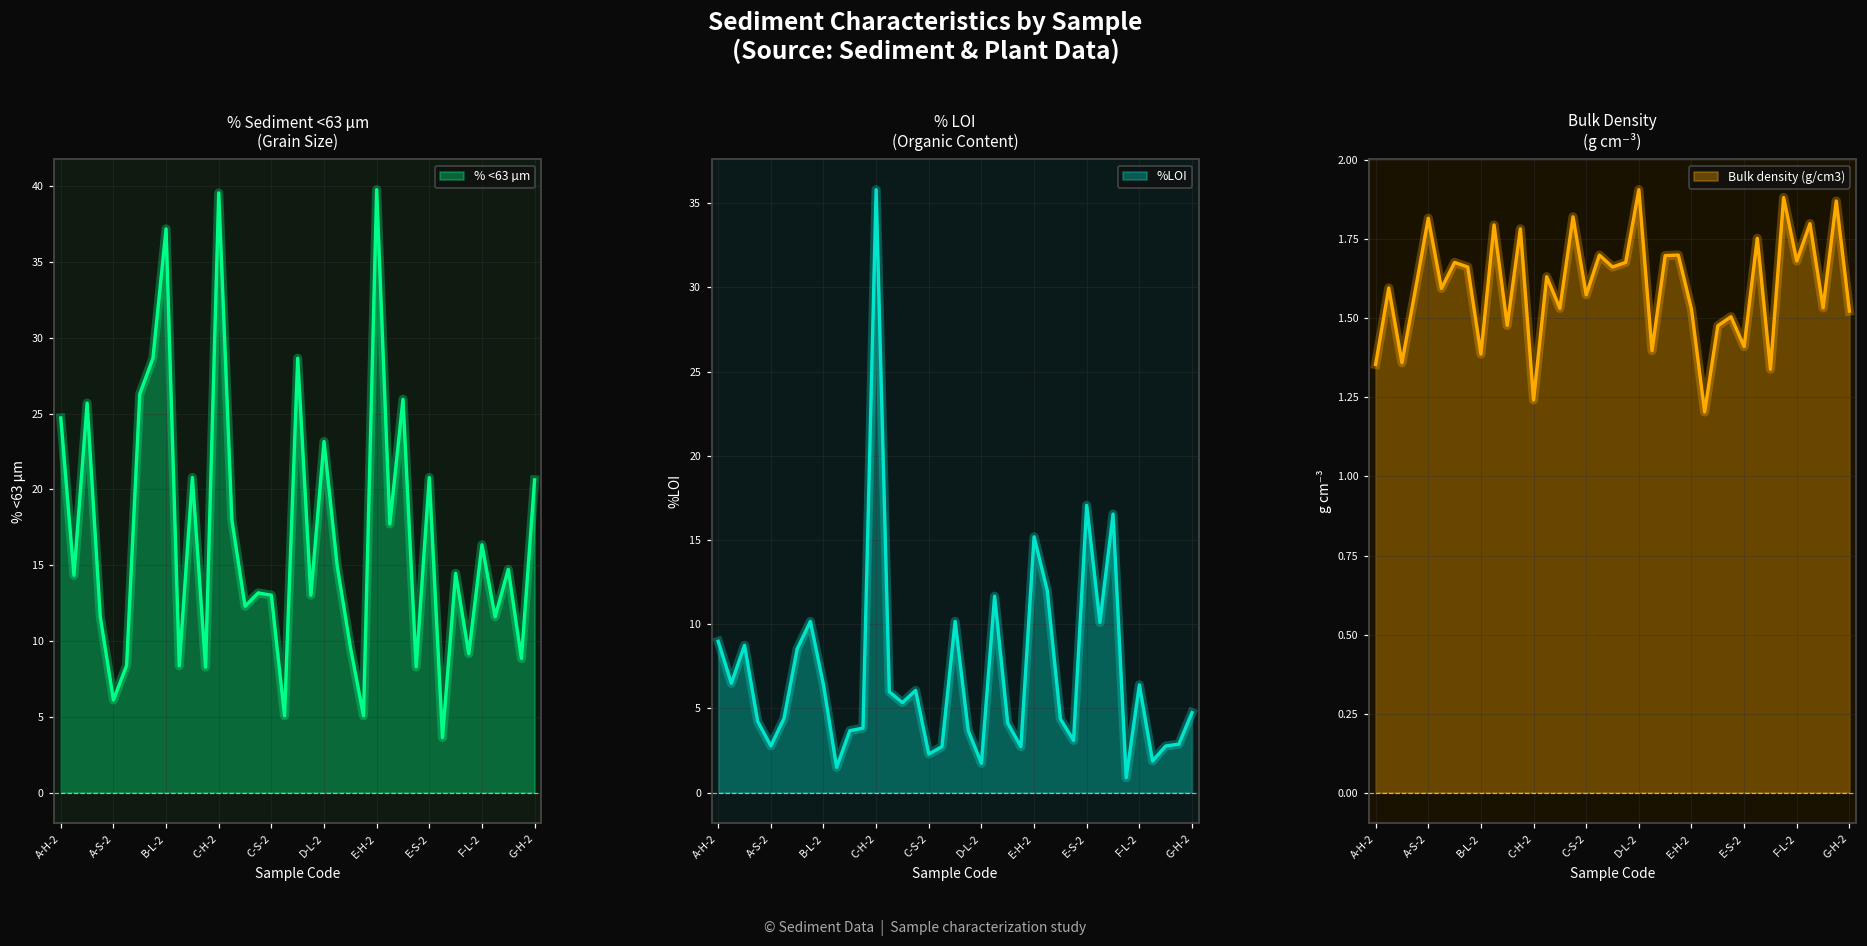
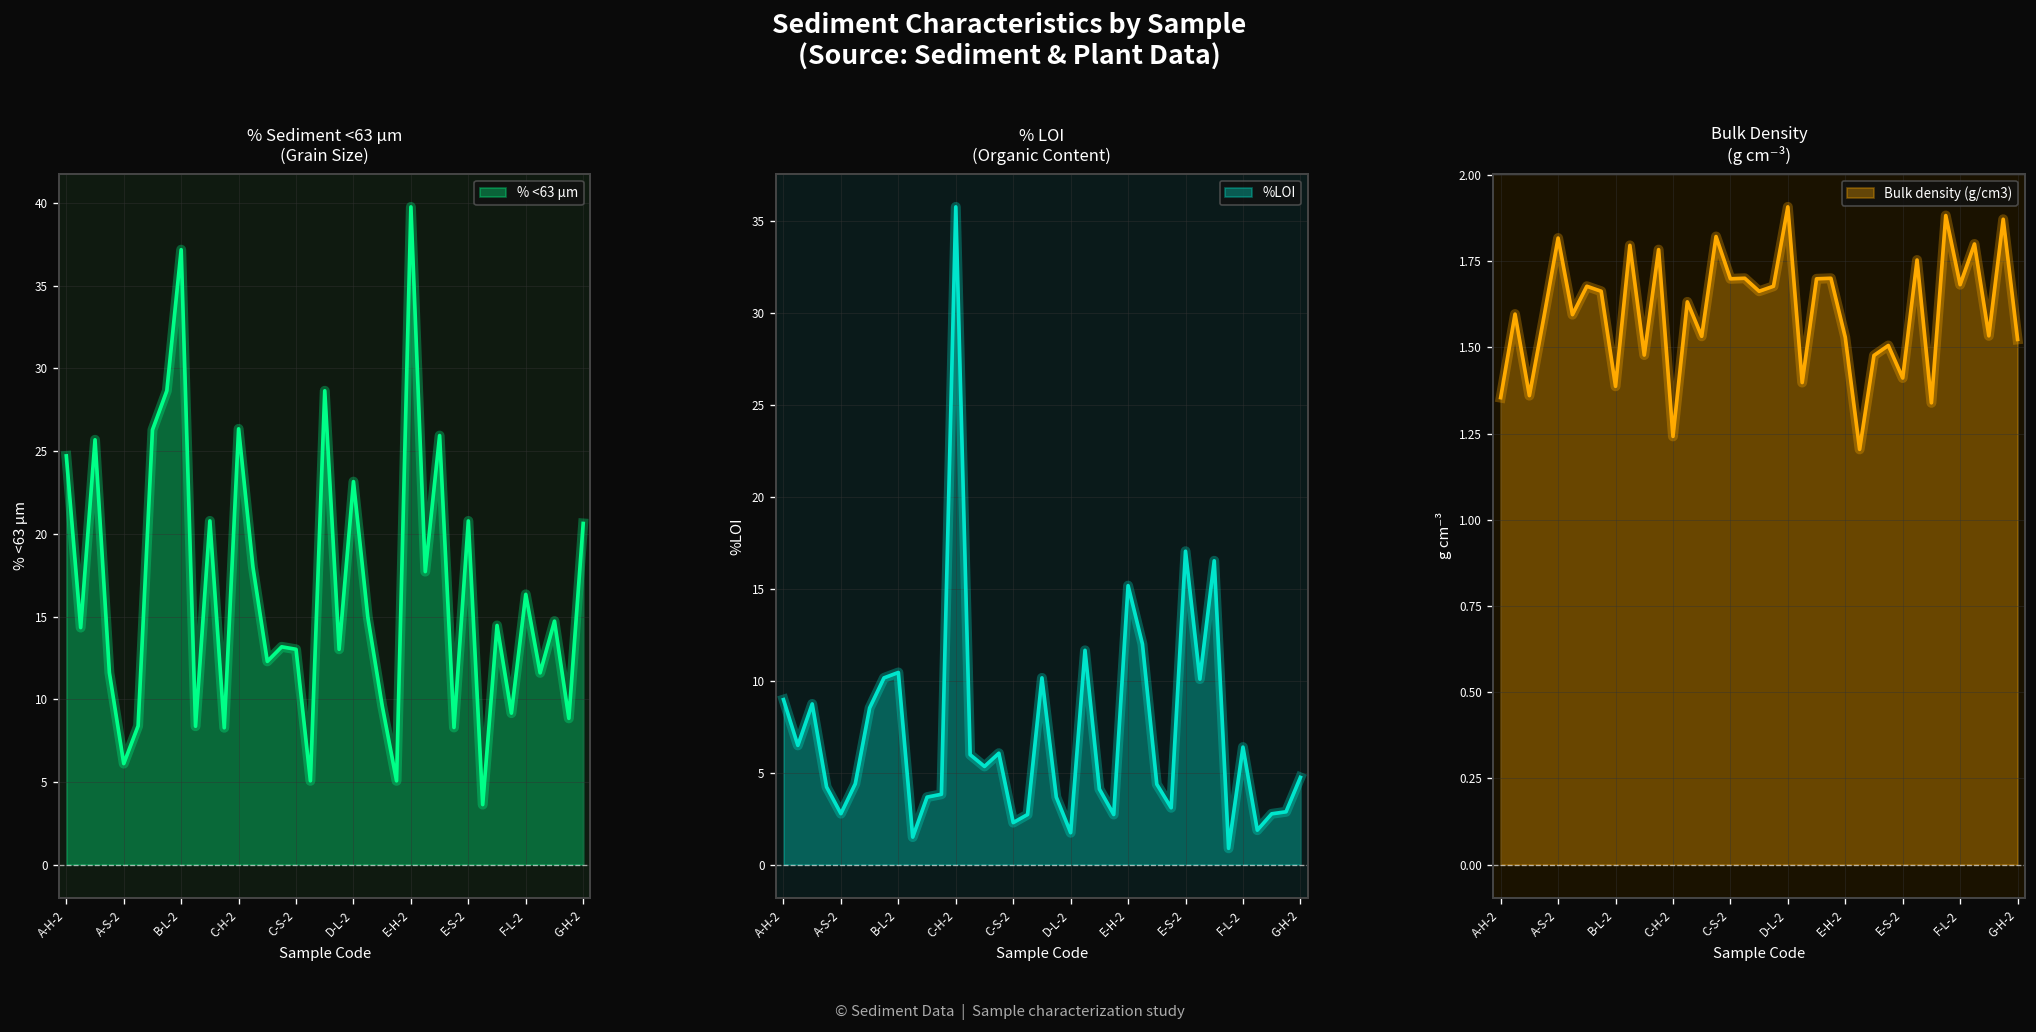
  {
    "% Sediment <63 µm (Grain Size)": {
      "A-H-2": 24.7,
      "A-S-2": 6.1,
      "B-L-2": 37.2,
-     "C-H-2": 39.5,
+     "C-H-2": 26.3,
      "C-S-2": 13.0,
      "D-L-2": 23.2,
      "E-H-2": 39.8,
      "E-S-2": 20.8,
      "F-L-2": 16.3,
      "G-H-2": 20.6
    },
    "% LOI (Organic Content)": {
      "A-H-2": 9.0,
      "A-S-2": 2.8,
-     "B-L-2": 6.4,
+     "B-L-2": 10.5,
      "C-H-2": 35.8,
      "C-S-2": 2.3,
      "D-L-2": 1.7,
      "E-H-2": 15.2,
      "E-S-2": 17.1,
      "F-L-2": 6.4,
      "G-H-2": 4.8
    },
    "Bulk Density (g cm⁻³)": {
      "A-H-2": 1.35,
      "A-S-2": 1.82,
      "B-L-2": 1.39,
      "C-H-2": 1.24,
-     "C-S-2": 1.57,
+     "C-S-2": 1.70,
      "D-L-2": 1.91,
      "E-H-2": 1.53,
      "E-S-2": 1.41,
      "F-L-2": 1.68,
      "G-H-2": 1.52
    }
  }
